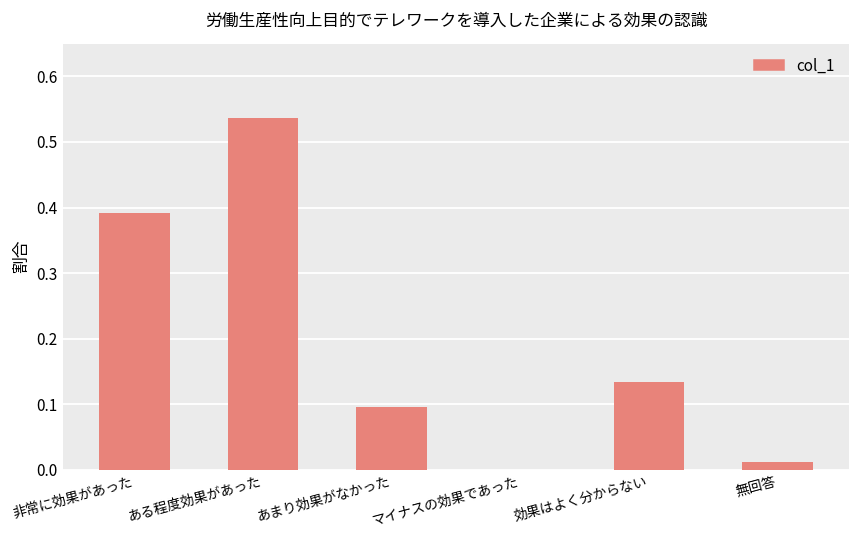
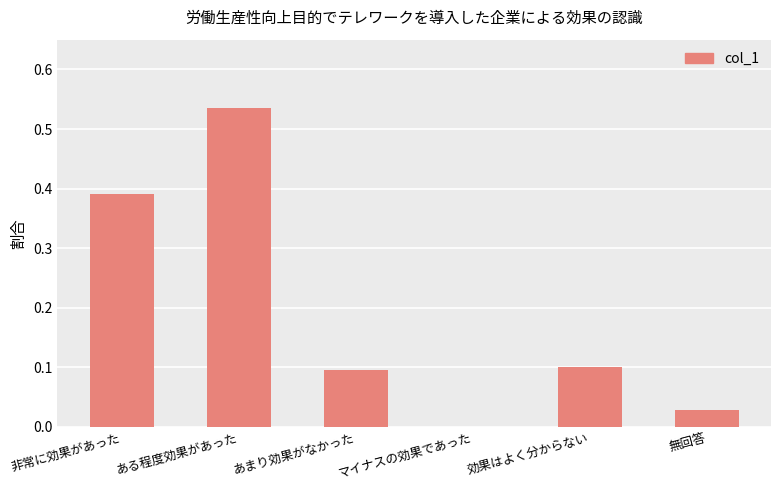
  {
    "非常に効果があった": 0.39,
    "ある程度効果があった": 0.54,
    "あまり効果がなかった": 0.10,
    "マイナスの効果であった": 0.00,
-   "効果はよく分からない": 0.13,
-   "無回答": 0.01
+   "効果はよく分からない": 0.10,
+   "無回答": 0.03
  }
